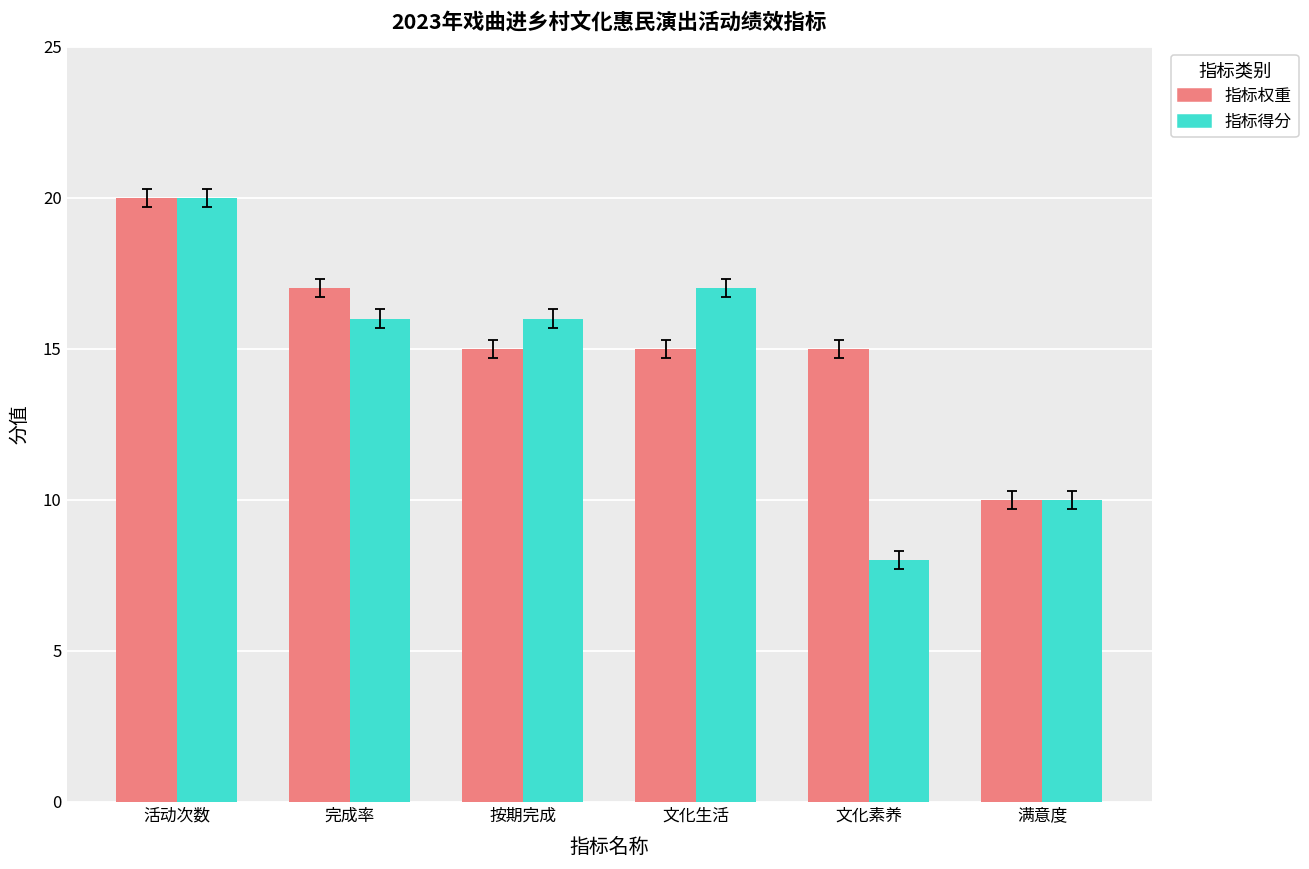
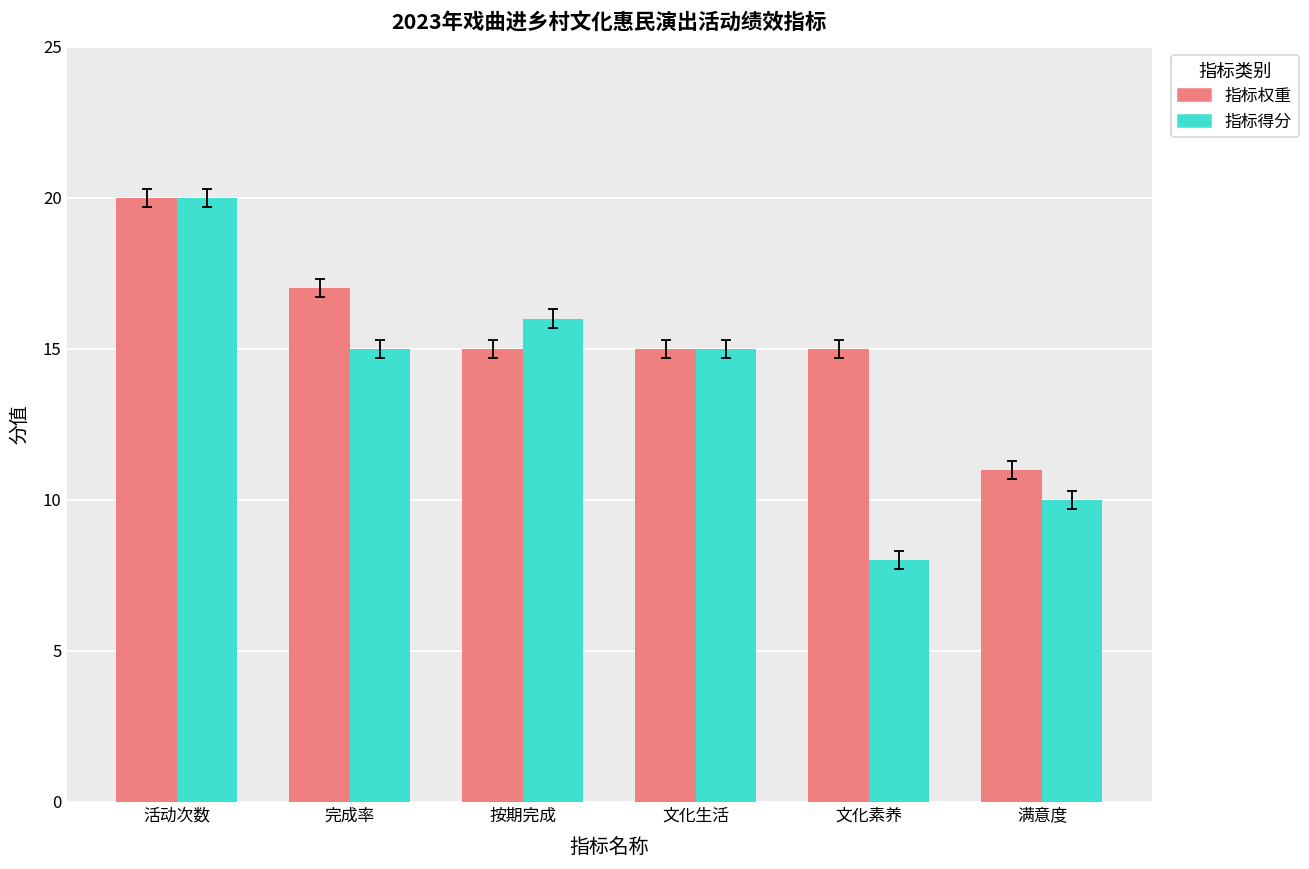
  {
    "指标权重": {
      "活动次数": 20,
      "完成率": 17,
      "按期完成": 15,
      "文化生活": 15,
      "文化素养": 15,
-     "满意度": 10
+     "满意度": 11
    },
    "指标得分": {
      "活动次数": 20,
-     "完成率": 16,
+     "完成率": 15,
      "按期完成": 16,
-     "文化生活": 17,
+     "文化生活": 15,
      "文化素养": 8,
      "满意度": 10
    }
  }
